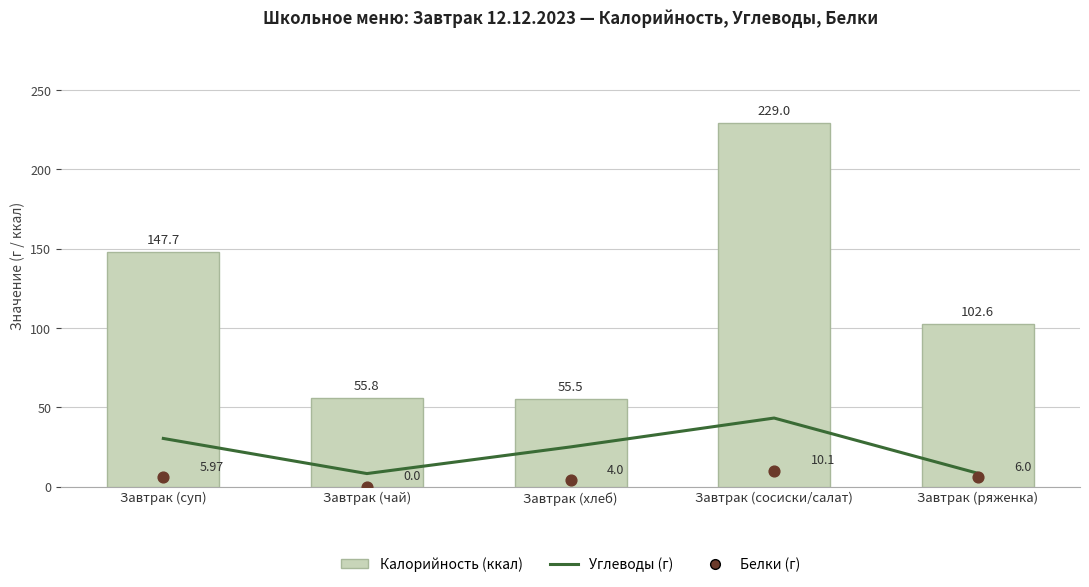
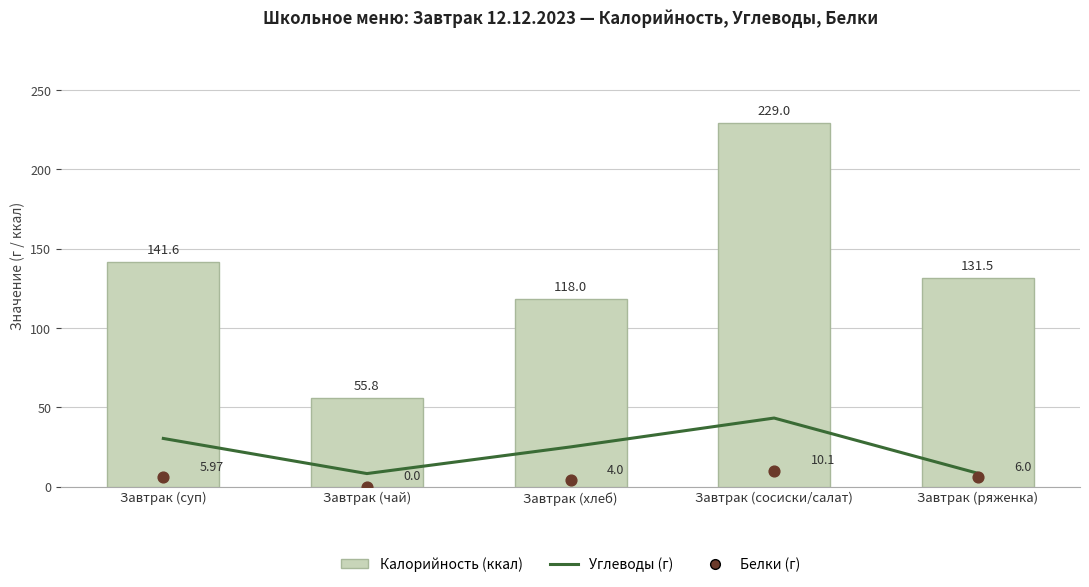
  {
    "Калорийность (ккал)": {
-     "Завтрак (суп)": 147.7,
+     "Завтрак (суп)": 141.6,
      "Завтрак (чай)": 55.8,
-     "Завтрак (хлеб)": 55.5,
+     "Завтрак (хлеб)": 118.0,
      "Завтрак (сосиски/салат)": 229.0,
-     "Завтрак (ряженка)": 102.6
+     "Завтрак (ряженка)": 131.5
    },
    "Углеводы (г)": {
      "Завтрак (суп)": 30,
      "Завтрак (чай)": 8,
      "Завтрак (хлеб)": 25,
      "Завтрак (сосиски/салат)": 43,
      "Завтрак (ряженка)": 8
    }
  }
